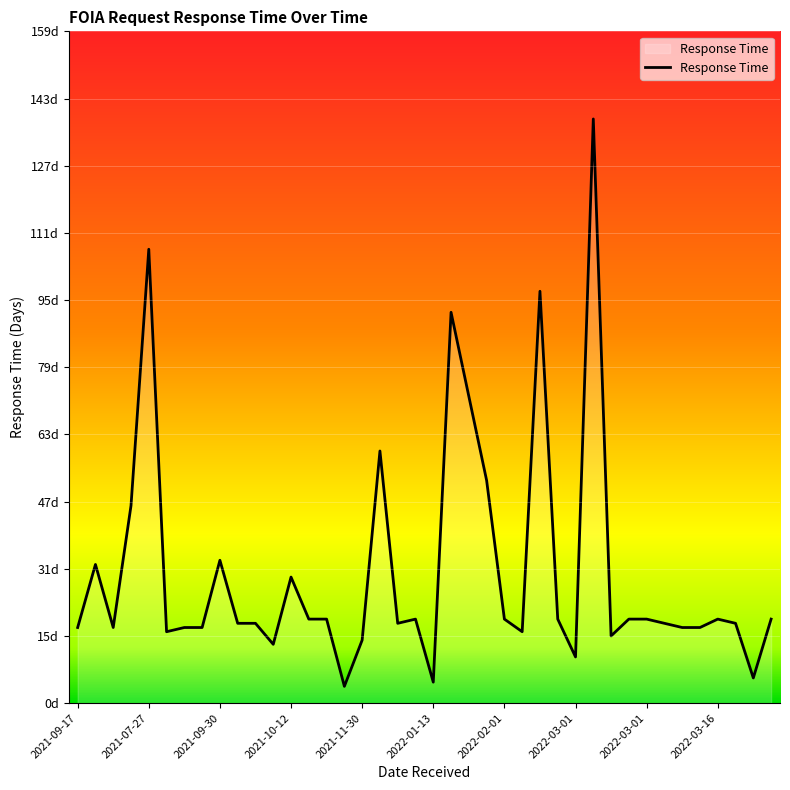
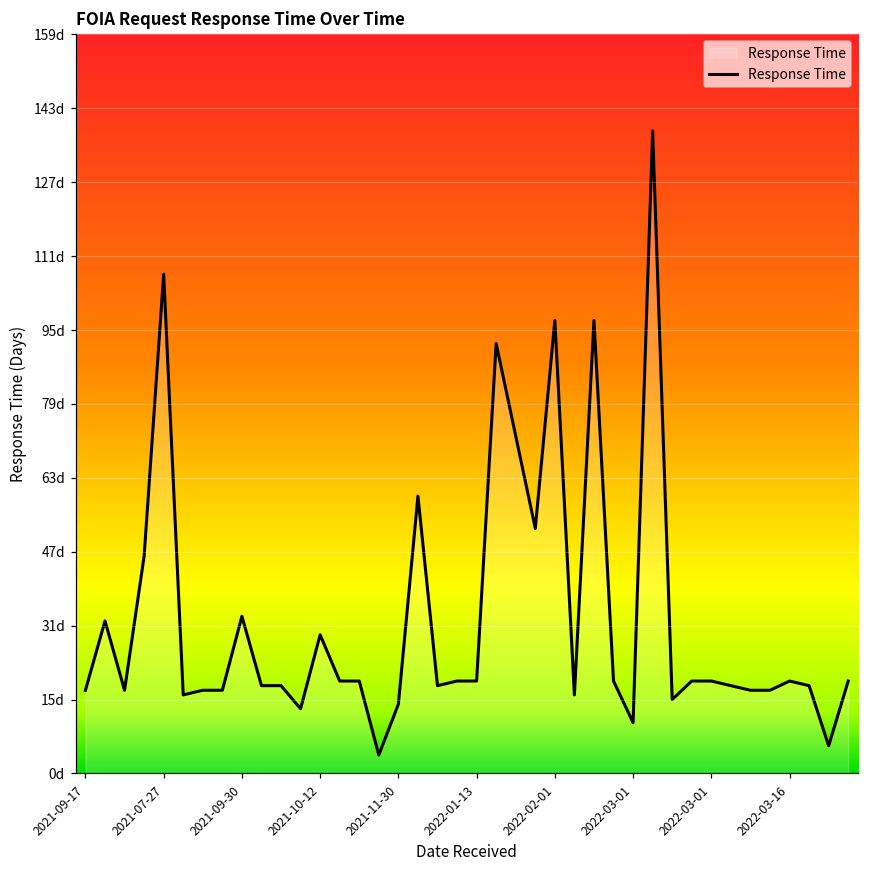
  {
    "2021-09-17": "18d",
    "2021-07-27": "108d",
    "2021-09-30": "34d",
    "2021-11-30": "15d",
-   "2022-01-13": "5d",
-   "2022-02-01": "20d",
+   "2022-01-13": "20d",
+   "2022-02-01": "98d",
    "2022-03-16": "20d"
  }
